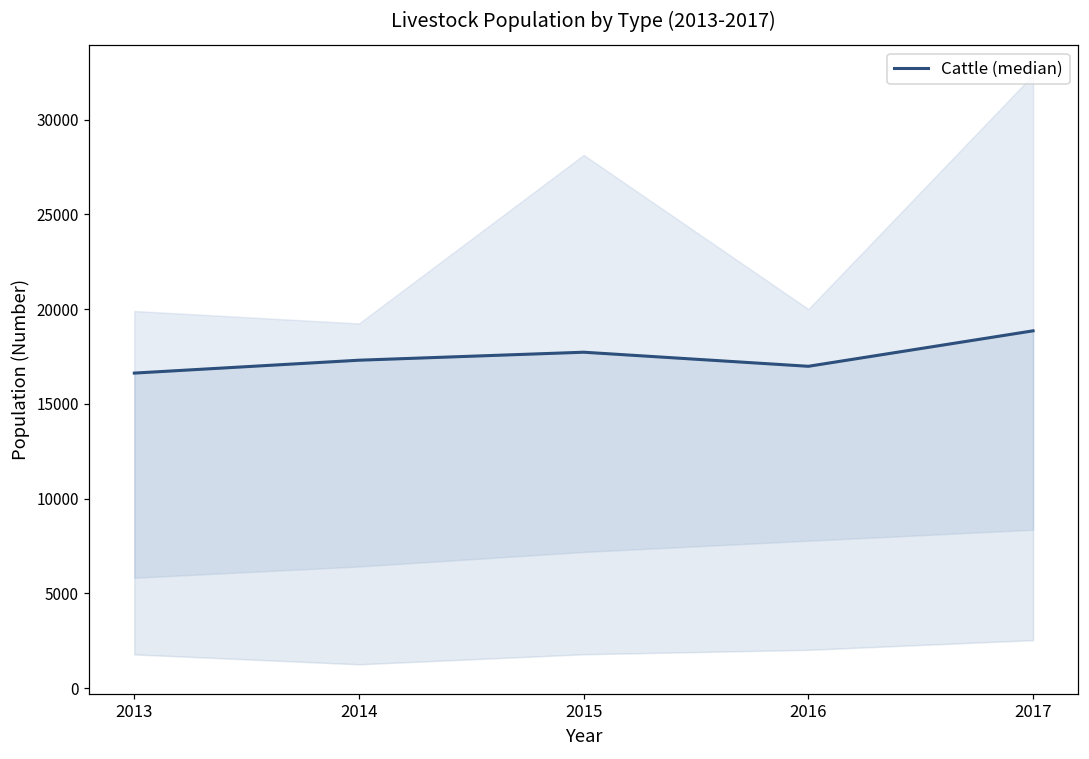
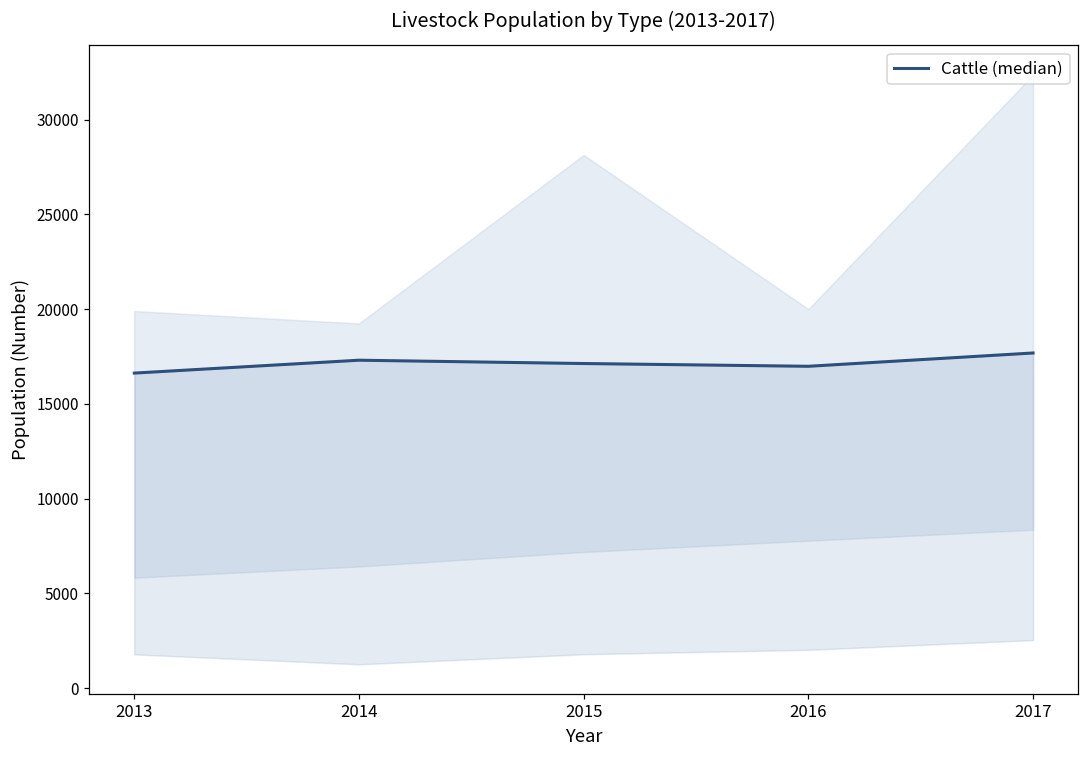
  {
    "Cattle (median)": {
      "2013": 16600,
      "2014": 17300,
-     "2015": 17700,
+     "2015": 17100,
      "2016": 17000,
-     "2017": 18900
+     "2017": 17700
    }
  }
